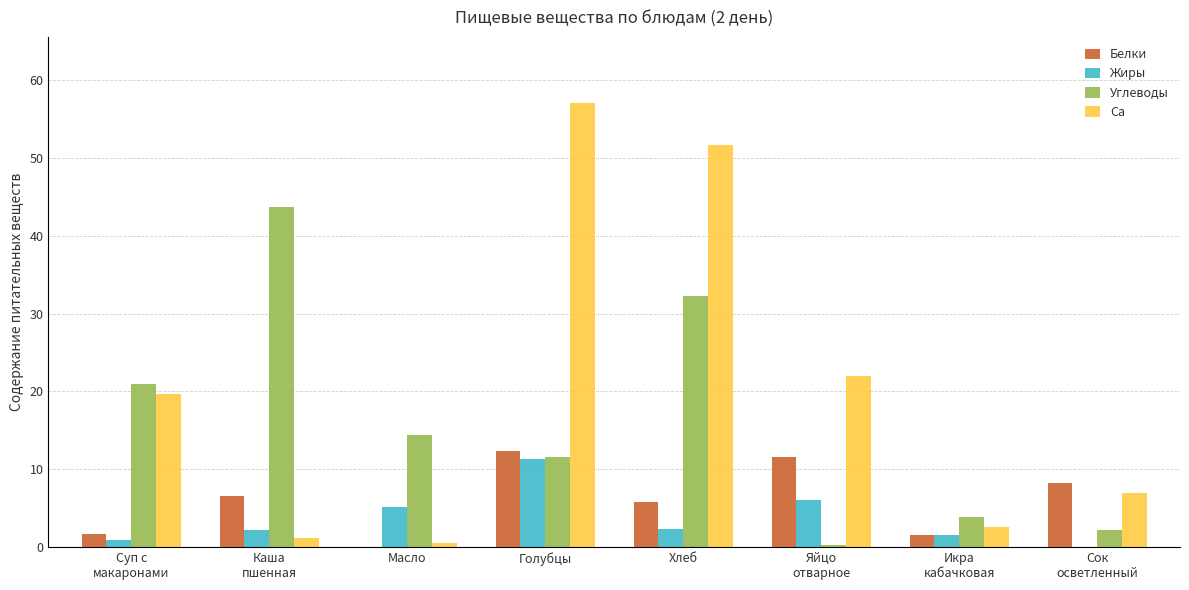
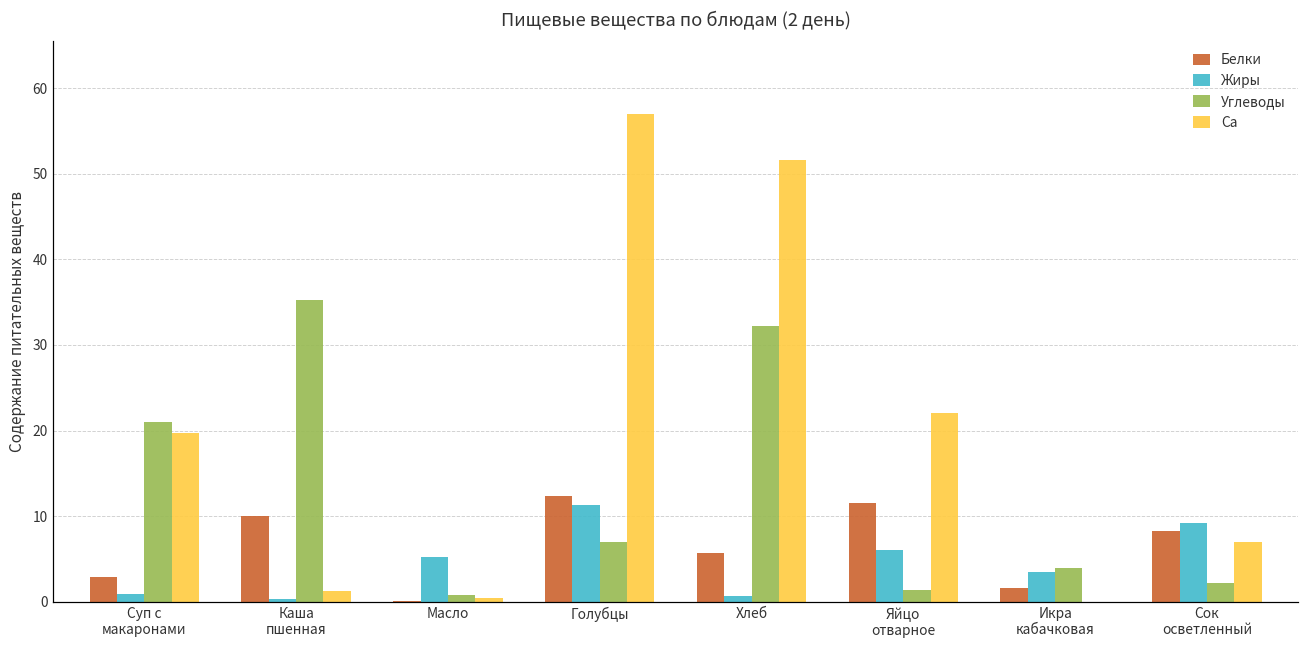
  {
    "Белки": {
-     "Суп с макаронами": 2,
-     "Каша пшенная": 7,
+     "Суп с макаронами": 3,
+     "Каша пшенная": 10,
      "Голубцы": 12,
      "Хлеб": 6,
      "Яйцо отварное": 12,
      "Икра кабачковая": 2,
      "Сок осветленный": 8
    },
    "Жиры": {
      "Суп с макаронами": 1,
-     "Каша пшенная": 2,
+     "Каша пшенная": 0,
      "Масло": 5,
      "Голубцы": 11,
-     "Хлеб": 2,
+     "Хлеб": 1,
      "Яйцо отварное": 6,
-     "Икра кабачковая": 2,
-     "Сок осветленный": 0
+     "Икра кабачковая": 4,
+     "Сок осветленный": 9
    },
    "Углеводы": {
      "Суп с макаронами": 21,
-     "Каша пшенная": 44,
-     "Масло": 14,
-     "Голубцы": 12,
+     "Каша пшенная": 35,
+     "Масло": 1,
+     "Голубцы": 7,
      "Хлеб": 32,
-     "Яйцо отварное": 0,
+     "Яйцо отварное": 1,
      "Икра кабачковая": 4,
      "Сок осветленный": 2
    },
    "Са": {
      "Суп с макаронами": 20,
      "Каша пшенная": 1,
      "Масло": 1,
      "Голубцы": 57,
      "Хлеб": 52,
      "Яйцо отварное": 22,
-     "Икра кабачковая": 3,
+     "Икра кабачковая": 0,
      "Сок осветленный": 7
    }
  }
